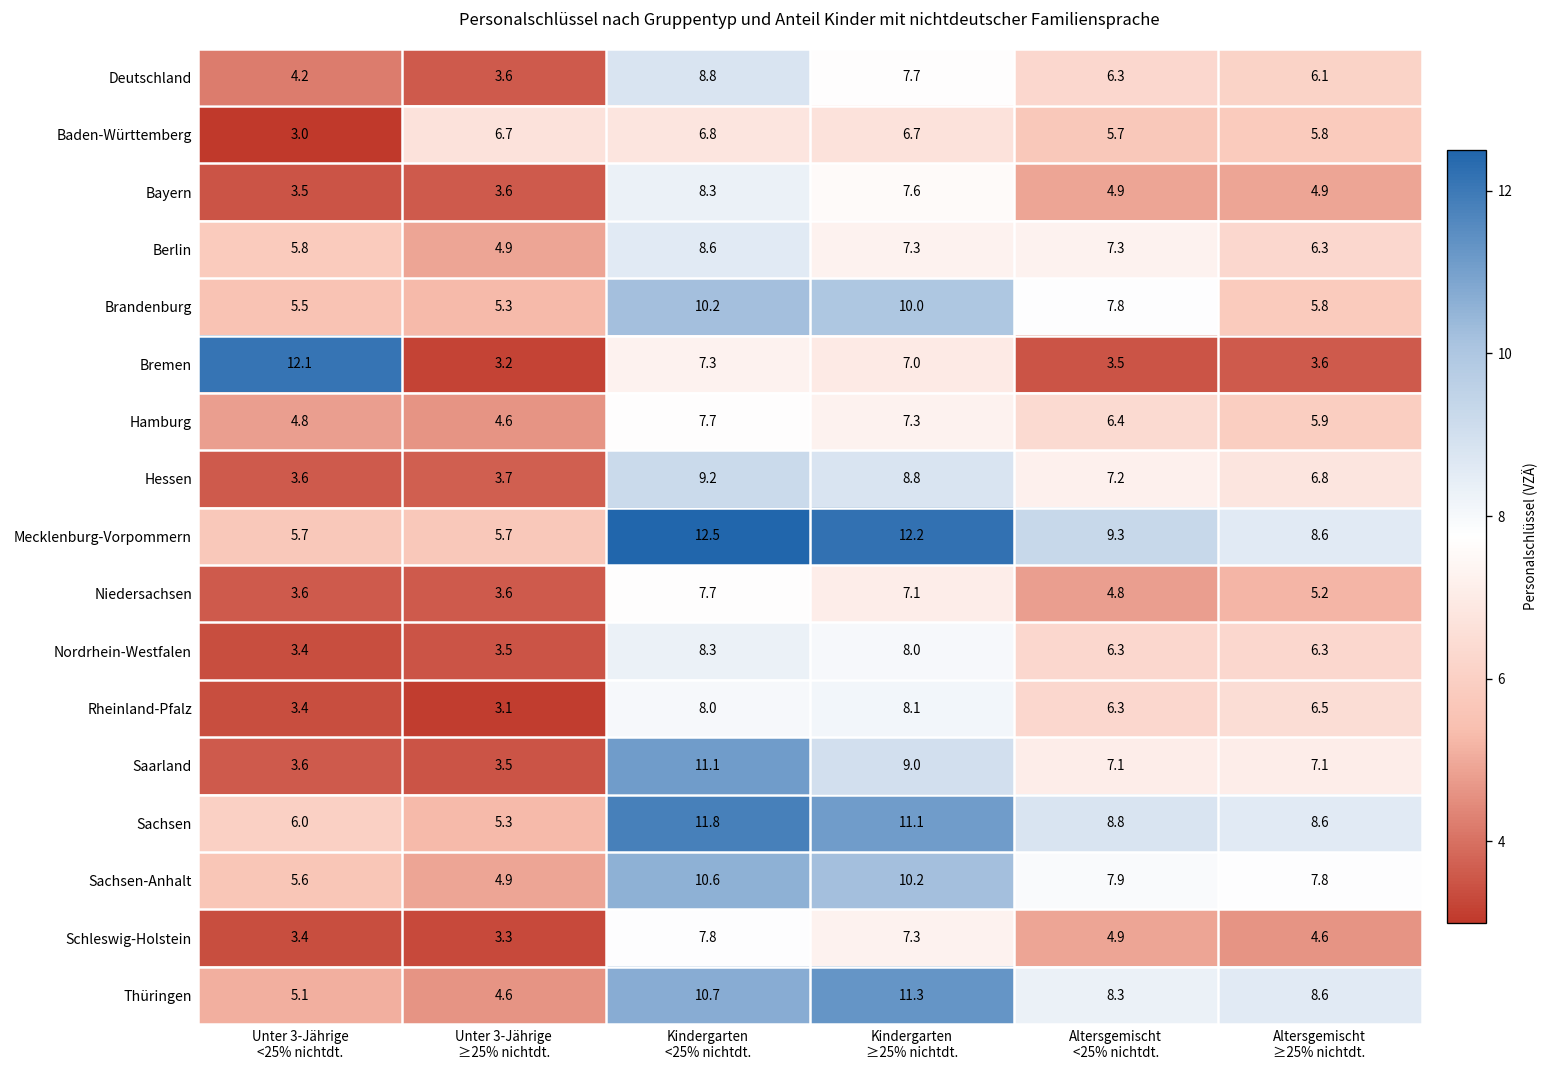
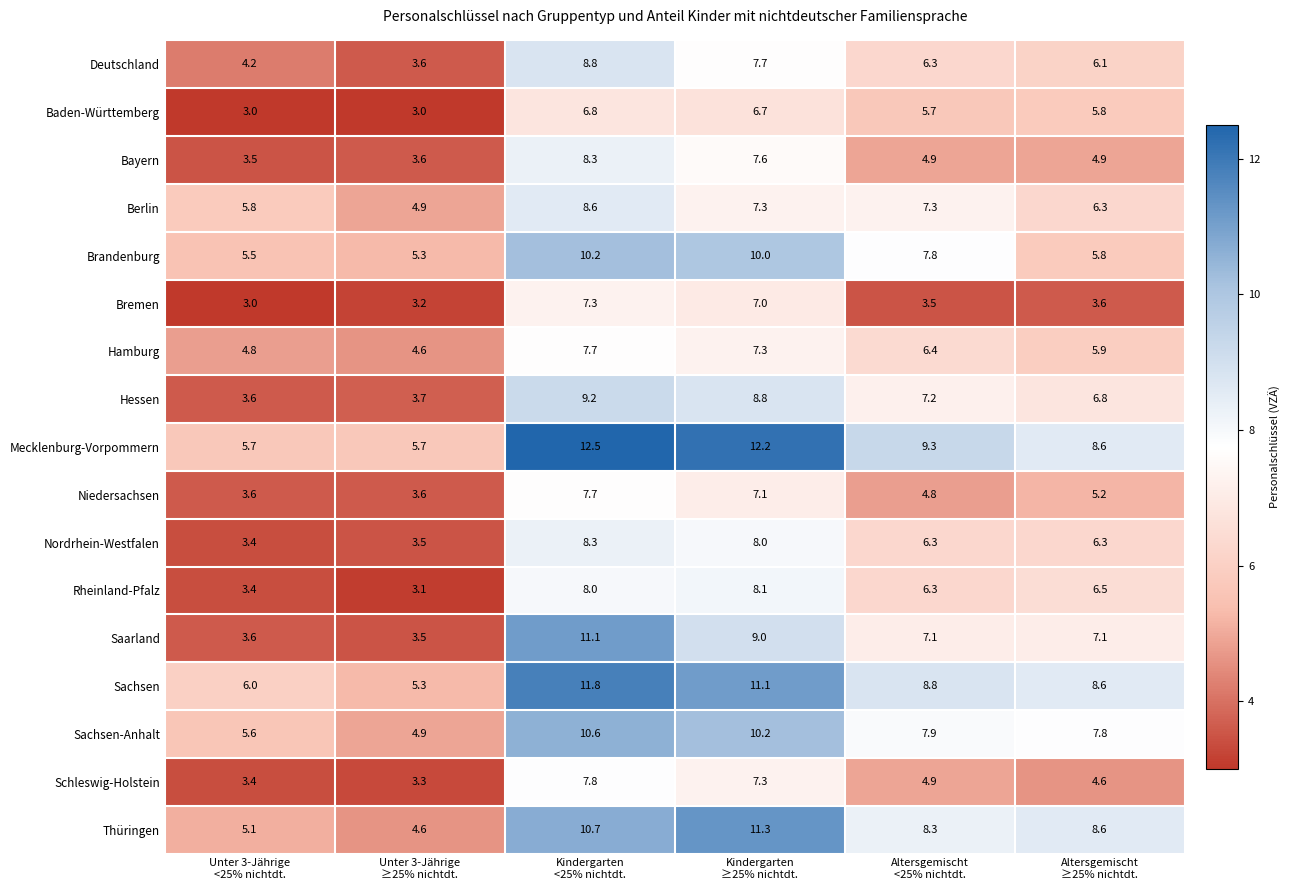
  {
    "Deutschland": {
      "Unter 3-Jährige <25% nichtdt.": 4.2,
      "Unter 3-Jährige ≥25% nichtdt.": 3.6,
      "Kindergarten <25% nichtdt.": 8.8,
      "Kindergarten ≥25% nichtdt.": 7.7,
      "Altersgemischt <25% nichtdt.": 6.3,
      "Altersgemischt ≥25% nichtdt.": 6.1
    },
    "Baden-Württemberg": {
      "Unter 3-Jährige <25% nichtdt.": 3.0,
-     "Unter 3-Jährige ≥25% nichtdt.": 6.7,
+     "Unter 3-Jährige ≥25% nichtdt.": 3.0,
      "Kindergarten <25% nichtdt.": 6.8,
      "Kindergarten ≥25% nichtdt.": 6.7,
      "Altersgemischt <25% nichtdt.": 5.7,
      "Altersgemischt ≥25% nichtdt.": 5.8
    },
    "Bayern": {
      "Unter 3-Jährige <25% nichtdt.": 3.5,
      "Unter 3-Jährige ≥25% nichtdt.": 3.6,
      "Kindergarten <25% nichtdt.": 8.3,
      "Kindergarten ≥25% nichtdt.": 7.6,
      "Altersgemischt <25% nichtdt.": 4.9,
      "Altersgemischt ≥25% nichtdt.": 4.9
    },
    "Berlin": {
      "Unter 3-Jährige <25% nichtdt.": 5.8,
      "Unter 3-Jährige ≥25% nichtdt.": 4.9,
      "Kindergarten <25% nichtdt.": 8.6,
      "Kindergarten ≥25% nichtdt.": 7.3,
      "Altersgemischt <25% nichtdt.": 7.3,
      "Altersgemischt ≥25% nichtdt.": 6.3
    },
    "Brandenburg": {
      "Unter 3-Jährige <25% nichtdt.": 5.5,
      "Unter 3-Jährige ≥25% nichtdt.": 5.3,
      "Kindergarten <25% nichtdt.": 10.2,
      "Kindergarten ≥25% nichtdt.": 10.0,
      "Altersgemischt <25% nichtdt.": 7.8,
      "Altersgemischt ≥25% nichtdt.": 5.8
    },
    "Bremen": {
-     "Unter 3-Jährige <25% nichtdt.": 12.1,
+     "Unter 3-Jährige <25% nichtdt.": 3.0,
      "Unter 3-Jährige ≥25% nichtdt.": 3.2,
      "Kindergarten <25% nichtdt.": 7.3,
      "Kindergarten ≥25% nichtdt.": 7.0,
      "Altersgemischt <25% nichtdt.": 3.5,
      "Altersgemischt ≥25% nichtdt.": 3.6
    },
    "Hamburg": {
      "Unter 3-Jährige <25% nichtdt.": 4.8,
      "Unter 3-Jährige ≥25% nichtdt.": 4.6,
      "Kindergarten <25% nichtdt.": 7.7,
      "Kindergarten ≥25% nichtdt.": 7.3,
      "Altersgemischt <25% nichtdt.": 6.4,
      "Altersgemischt ≥25% nichtdt.": 5.9
    },
    "Hessen": {
      "Unter 3-Jährige <25% nichtdt.": 3.6,
      "Unter 3-Jährige ≥25% nichtdt.": 3.7,
      "Kindergarten <25% nichtdt.": 9.2,
      "Kindergarten ≥25% nichtdt.": 8.8,
      "Altersgemischt <25% nichtdt.": 7.2,
      "Altersgemischt ≥25% nichtdt.": 6.8
    },
    "Mecklenburg-Vorpommern": {
      "Unter 3-Jährige <25% nichtdt.": 5.7,
      "Unter 3-Jährige ≥25% nichtdt.": 5.7,
      "Kindergarten <25% nichtdt.": 12.5,
      "Kindergarten ≥25% nichtdt.": 12.2,
      "Altersgemischt <25% nichtdt.": 9.3,
      "Altersgemischt ≥25% nichtdt.": 8.6
    },
    "Niedersachsen": {
      "Unter 3-Jährige <25% nichtdt.": 3.6,
      "Unter 3-Jährige ≥25% nichtdt.": 3.6,
      "Kindergarten <25% nichtdt.": 7.7,
      "Kindergarten ≥25% nichtdt.": 7.1,
      "Altersgemischt <25% nichtdt.": 4.8,
      "Altersgemischt ≥25% nichtdt.": 5.2
    },
    "Nordrhein-Westfalen": {
      "Unter 3-Jährige <25% nichtdt.": 3.4,
      "Unter 3-Jährige ≥25% nichtdt.": 3.5,
      "Kindergarten <25% nichtdt.": 8.3,
      "Kindergarten ≥25% nichtdt.": 8.0,
      "Altersgemischt <25% nichtdt.": 6.3,
      "Altersgemischt ≥25% nichtdt.": 6.3
    },
    "Rheinland-Pfalz": {
      "Unter 3-Jährige <25% nichtdt.": 3.4,
      "Unter 3-Jährige ≥25% nichtdt.": 3.1,
      "Kindergarten <25% nichtdt.": 8.0,
      "Kindergarten ≥25% nichtdt.": 8.1,
      "Altersgemischt <25% nichtdt.": 6.3,
      "Altersgemischt ≥25% nichtdt.": 6.5
    },
    "Saarland": {
      "Unter 3-Jährige <25% nichtdt.": 3.6,
      "Unter 3-Jährige ≥25% nichtdt.": 3.5,
      "Kindergarten <25% nichtdt.": 11.1,
      "Kindergarten ≥25% nichtdt.": 9.0,
      "Altersgemischt <25% nichtdt.": 7.1,
      "Altersgemischt ≥25% nichtdt.": 7.1
    },
    "Sachsen": {
      "Unter 3-Jährige <25% nichtdt.": 6.0,
      "Unter 3-Jährige ≥25% nichtdt.": 5.3,
      "Kindergarten <25% nichtdt.": 11.8,
      "Kindergarten ≥25% nichtdt.": 11.1,
      "Altersgemischt <25% nichtdt.": 8.8,
      "Altersgemischt ≥25% nichtdt.": 8.6
    },
    "Sachsen-Anhalt": {
      "Unter 3-Jährige <25% nichtdt.": 5.6,
      "Unter 3-Jährige ≥25% nichtdt.": 4.9,
      "Kindergarten <25% nichtdt.": 10.6,
      "Kindergarten ≥25% nichtdt.": 10.2,
      "Altersgemischt <25% nichtdt.": 7.9,
      "Altersgemischt ≥25% nichtdt.": 7.8
    },
    "Schleswig-Holstein": {
      "Unter 3-Jährige <25% nichtdt.": 3.4,
      "Unter 3-Jährige ≥25% nichtdt.": 3.3,
      "Kindergarten <25% nichtdt.": 7.8,
      "Kindergarten ≥25% nichtdt.": 7.3,
      "Altersgemischt <25% nichtdt.": 4.9,
      "Altersgemischt ≥25% nichtdt.": 4.6
    },
    "Thüringen": {
      "Unter 3-Jährige <25% nichtdt.": 5.1,
      "Unter 3-Jährige ≥25% nichtdt.": 4.6,
      "Kindergarten <25% nichtdt.": 10.7,
      "Kindergarten ≥25% nichtdt.": 11.3,
      "Altersgemischt <25% nichtdt.": 8.3,
      "Altersgemischt ≥25% nichtdt.": 8.6
    }
  }
